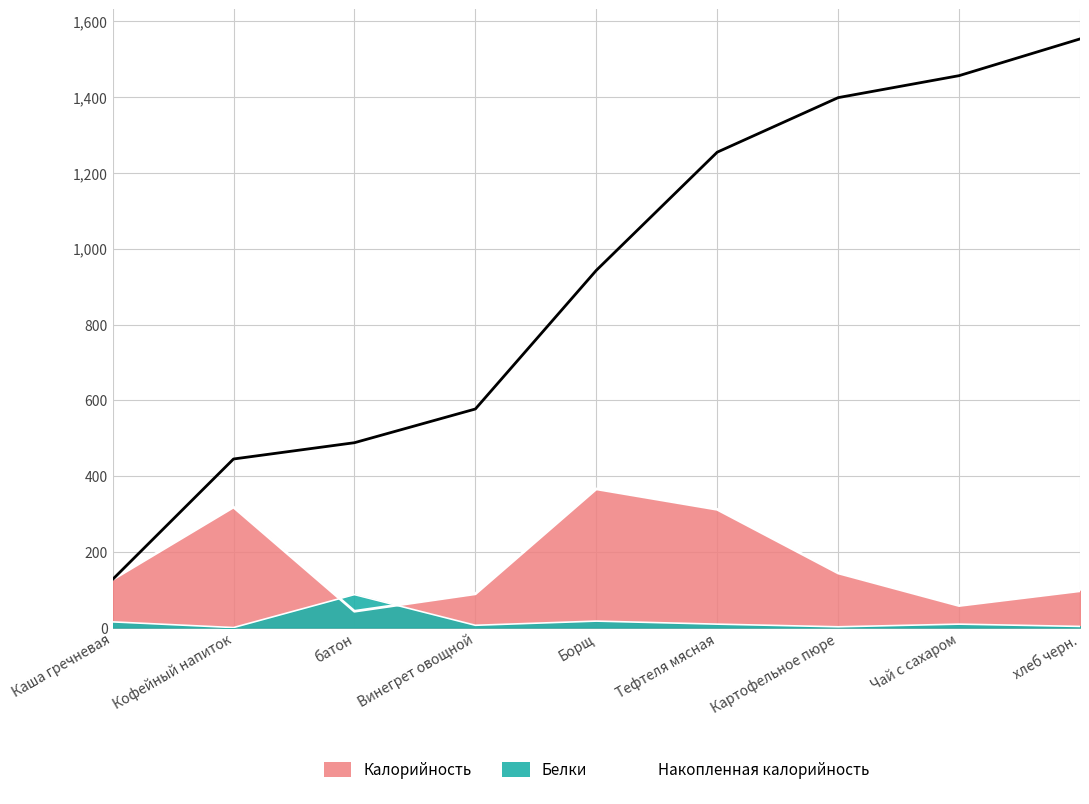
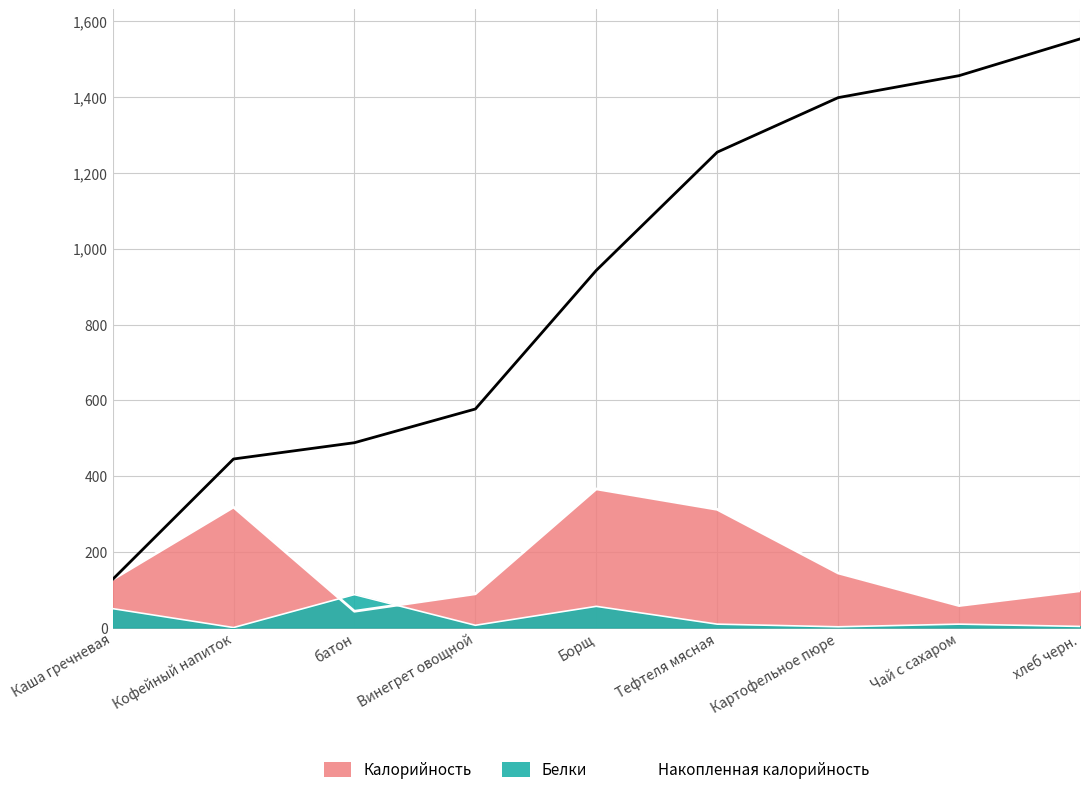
  {
    "Калорийность": {
      "Кофейный напиток": "320",
      "батон": "40",
      "Винегрет овощной": "90",
      "Борщ": "370",
      "Тефтеля мясная": "310",
      "Картофельное пюре": "140",
      "Чай с сахаром": "60",
      "хлеб черн.": "100"
    },
    "Белки": {
-     "Каша гречневая": "20",
+     "Каша гречневая": "50",
      "Кофейный напиток": "0",
      "батон": "90",
      "Винегрет овощной": "10",
-     "Борщ": "20",
+     "Борщ": "60",
      "Тефтеля мясная": "10",
      "Картофельное пюре": "0",
      "Чай с сахаром": "10",
      "хлеб черн.": "0"
    },
    "Накопленная калорийность": {
      "Кофейный напиток": "450",
      "батон": "490",
      "Винегрет овощной": "580",
      "Борщ": "940",
      "Тефтеля мясная": "1,260",
      "Картофельное пюре": "1,400",
      "Чай с сахаром": "1,460",
      "хлеб черн.": "1,550"
    }
  }
